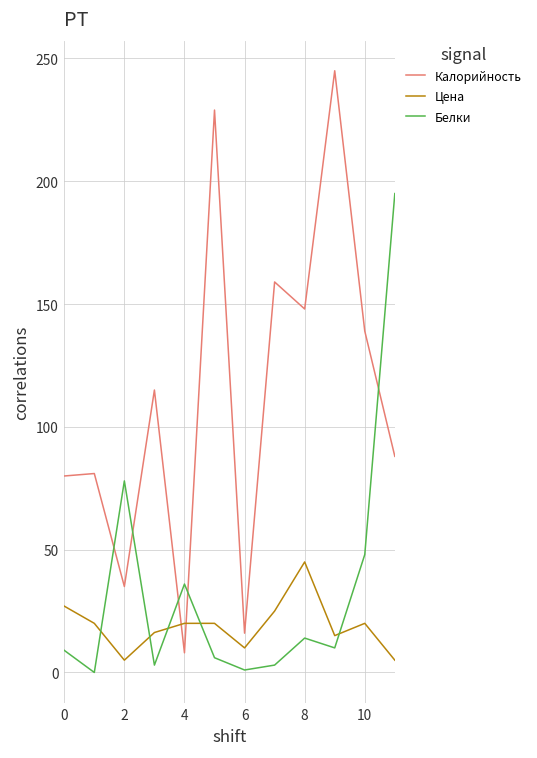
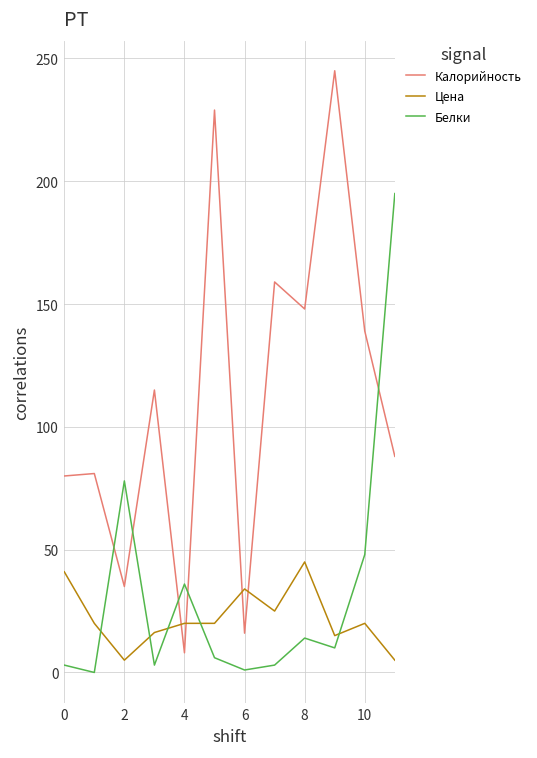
  {
    "Калорийность": {
      "0": 80,
      "2": 35,
      "4": 8,
      "6": 16,
      "8": 148,
      "10": 139
    },
    "Цена": {
-     "0": 27,
+     "0": 41,
      "2": 5,
      "4": 20,
-     "6": 10,
+     "6": 34,
      "8": 45,
      "10": 20
    },
    "Белки": {
-     "0": 9,
+     "0": 3,
      "2": 78,
      "4": 36,
      "6": 1,
      "8": 14,
      "10": 48
    }
  }
